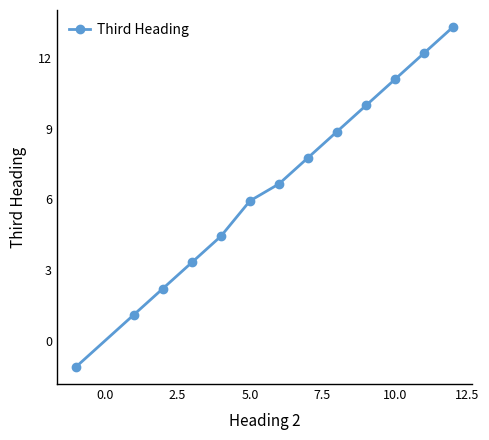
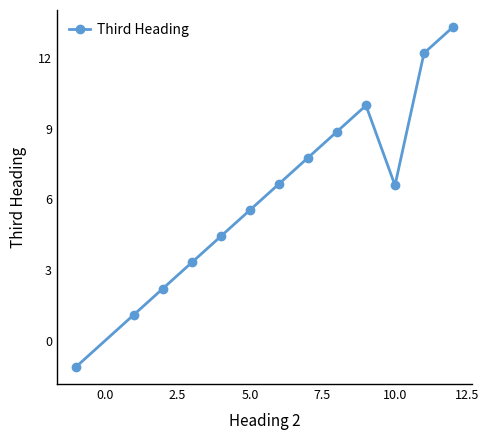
  {
-   "5.0": 5.9,
-   "10.0": 11.1
+   "5.0": 5.6,
+   "10.0": 6.6
  }
